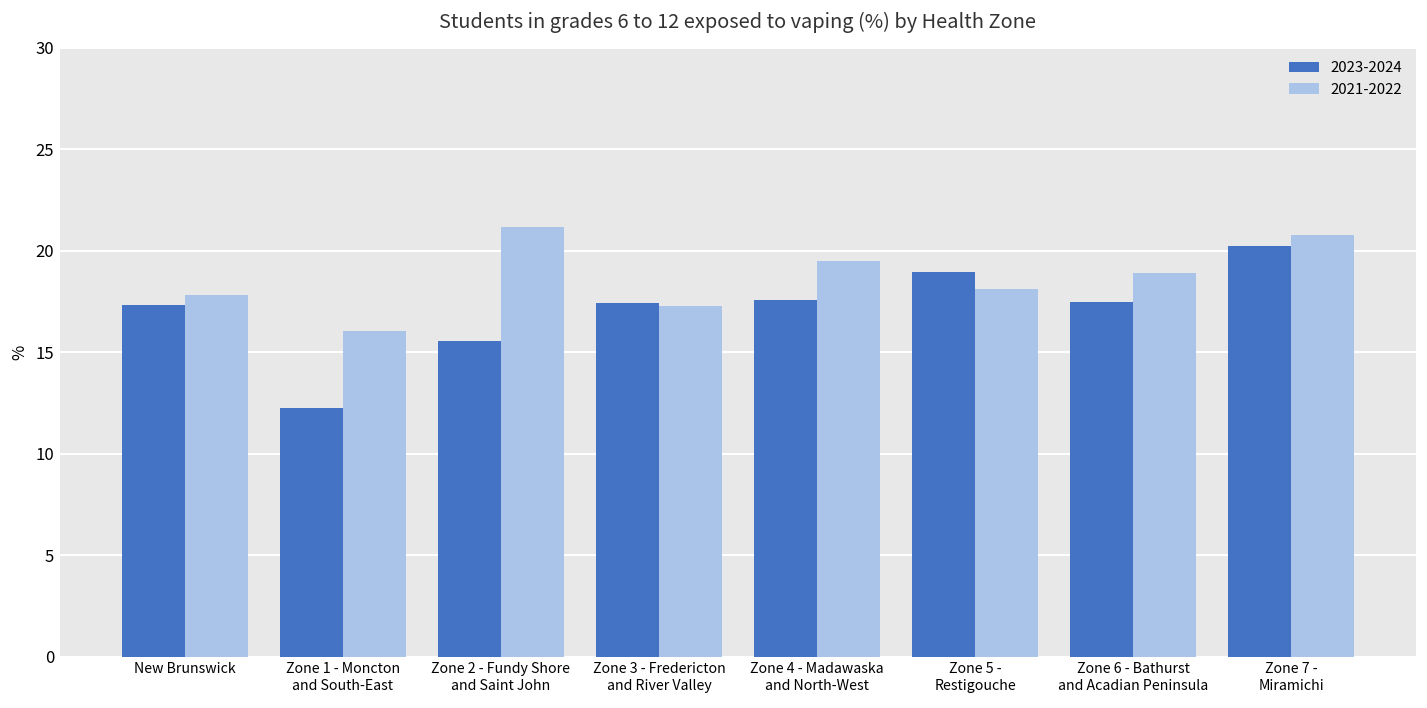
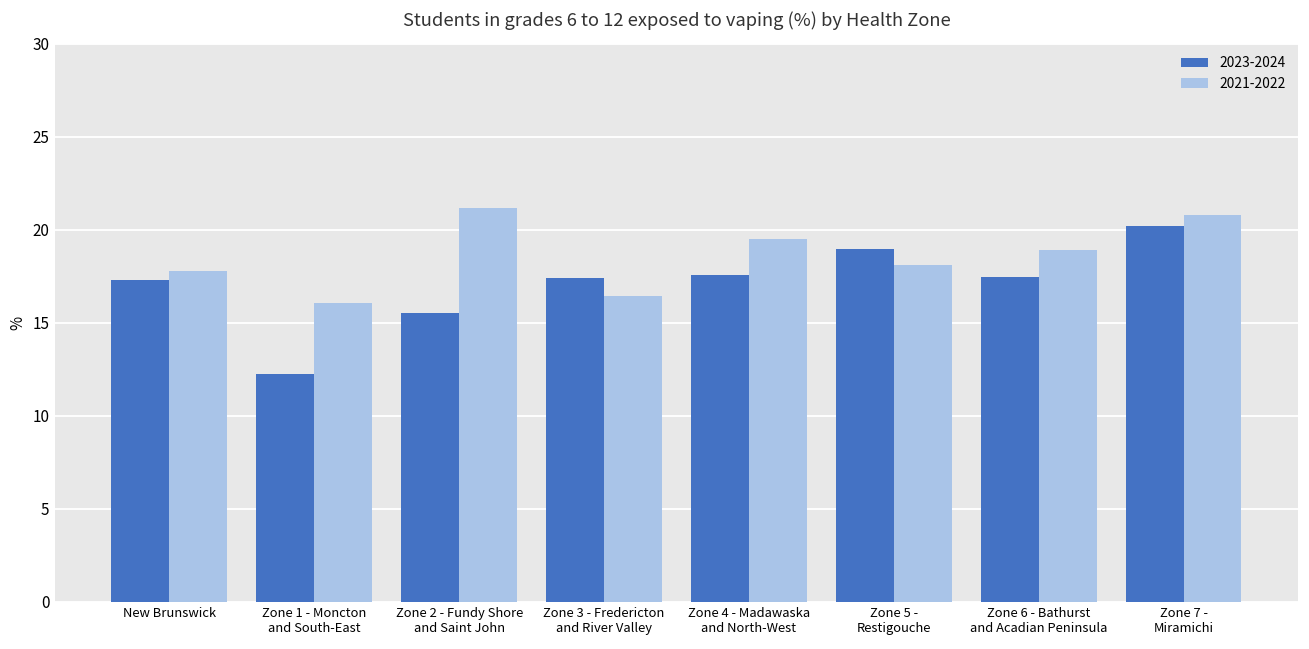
  {
    "2023-2024": {
      "New Brunswick": 17.3,
      "Zone 1 - Moncton and South-East": 12.2,
      "Zone 2 - Fundy Shore and Saint John": 15.5,
      "Zone 3 - Fredericton and River Valley": 17.4,
      "Zone 4 - Madawaska and North-West": 17.6,
      "Zone 5 - Restigouche": 19.0,
      "Zone 6 - Bathurst and Acadian Peninsula": 17.5,
      "Zone 7 - Miramichi": 20.2
    },
    "2021-2022": {
      "New Brunswick": 17.8,
      "Zone 1 - Moncton and South-East": 16.0,
      "Zone 2 - Fundy Shore and Saint John": 21.2,
-     "Zone 3 - Fredericton and River Valley": 17.3,
+     "Zone 3 - Fredericton and River Valley": 16.4,
      "Zone 4 - Madawaska and North-West": 19.5,
      "Zone 5 - Restigouche": 18.1,
      "Zone 6 - Bathurst and Acadian Peninsula": 18.9,
      "Zone 7 - Miramichi": 20.8
    }
  }
